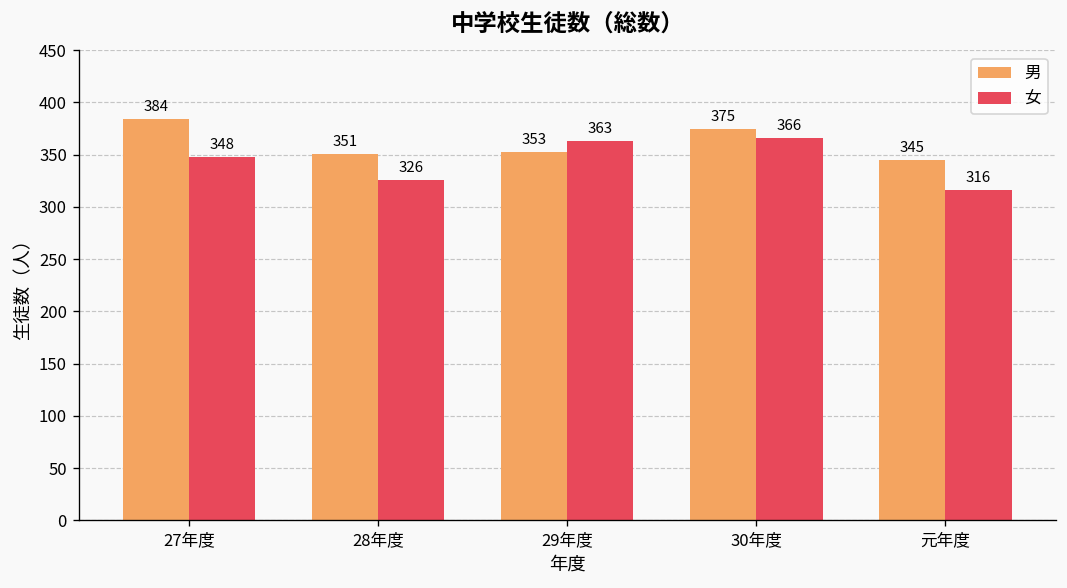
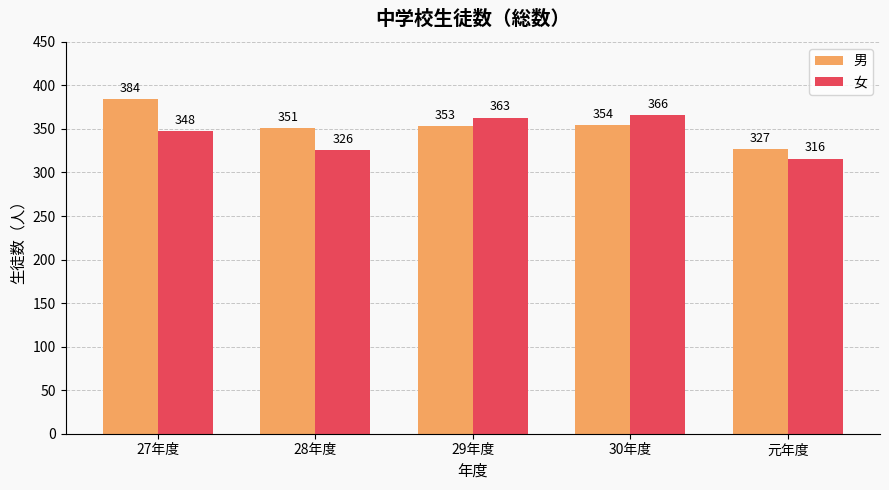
  {
    "男": {
      "27年度": 384,
      "28年度": 351,
      "29年度": 353,
-     "30年度": 375,
-     "元年度": 345
+     "30年度": 354,
+     "元年度": 327
    },
    "女": {
      "27年度": 348,
      "28年度": 326,
      "29年度": 363,
      "30年度": 366,
      "元年度": 316
    }
  }
